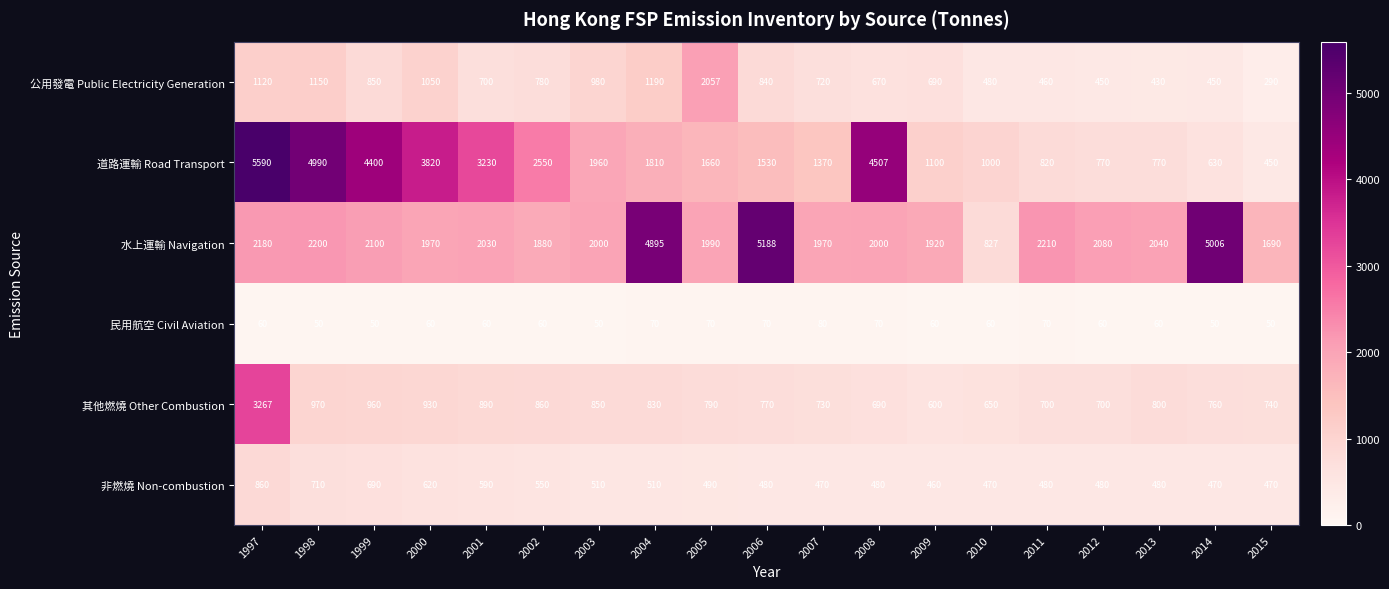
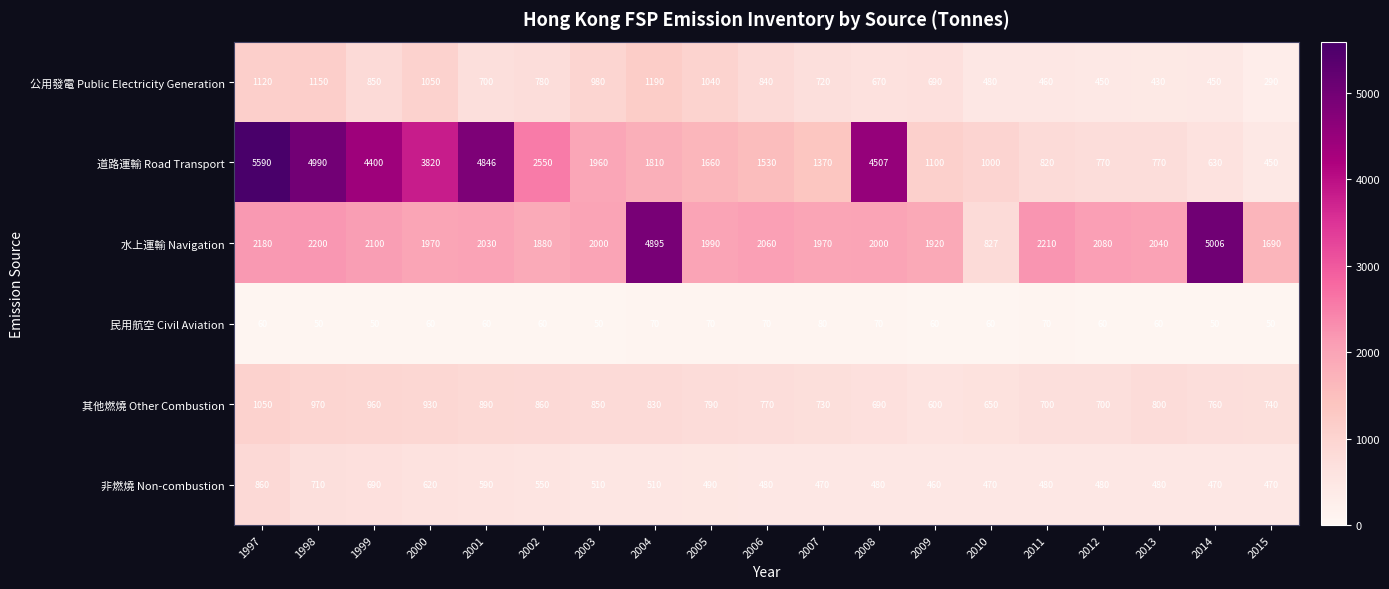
  {
    "公用發電 Public Electricity Generation": {
      "1997": 1120,
      "1998": 1150,
      "2000": 1050,
      "2004": 1190,
-     "2005": 2057
+     "2005": 1040
    },
    "道路運輸 Road Transport": {
      "1997": 5590,
      "1998": 4990,
      "1999": 4400,
      "2000": 3820,
-     "2001": 3230,
+     "2001": 4846,
      "2002": 2550,
      "2003": 1960,
      "2004": 1810,
      "2005": 1660,
      "2006": 1530,
      "2007": 1370,
      "2008": 4507,
      "2009": 1100
    },
    "水上運輸 Navigation": {
      "1997": 2180,
      "1998": 2200,
      "1999": 2100,
      "2000": 1970,
      "2001": 2030,
      "2002": 1880,
      "2003": 2000,
      "2004": 4895,
      "2005": 1990,
-     "2006": 5188,
+     "2006": 2060,
      "2007": 1970,
      "2008": 2000,
      "2009": 1920,
      "2011": 2210,
      "2012": 2080,
      "2013": 2040,
      "2014": 5006,
      "2015": 1690
    },
    "其他燃燒 Other Combustion": {
-     "1997": 3267
+     "1997": 1050
    }
  }
